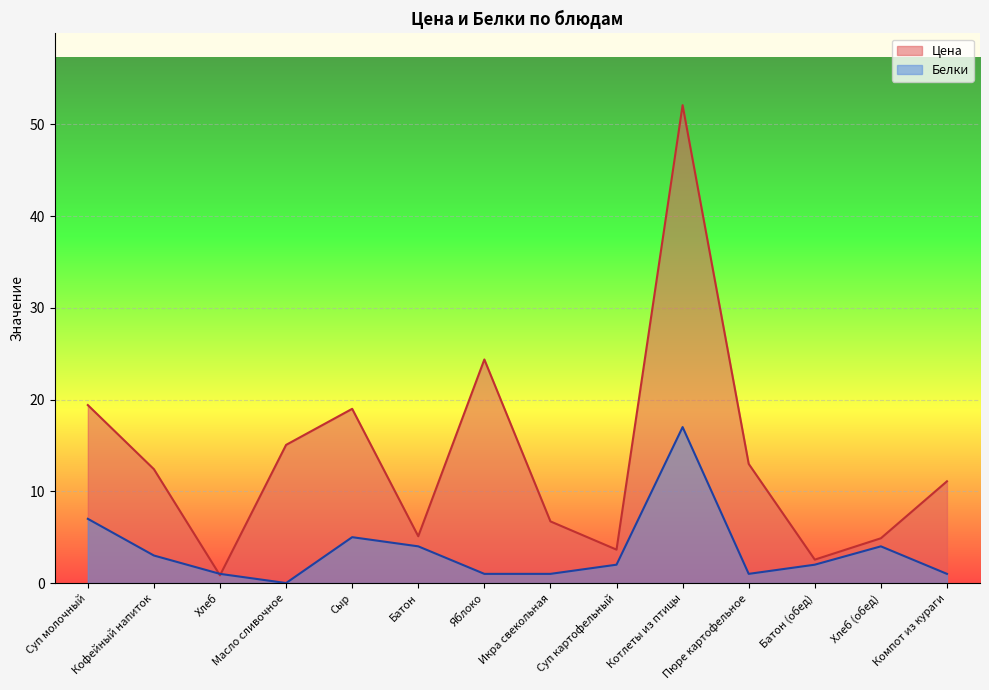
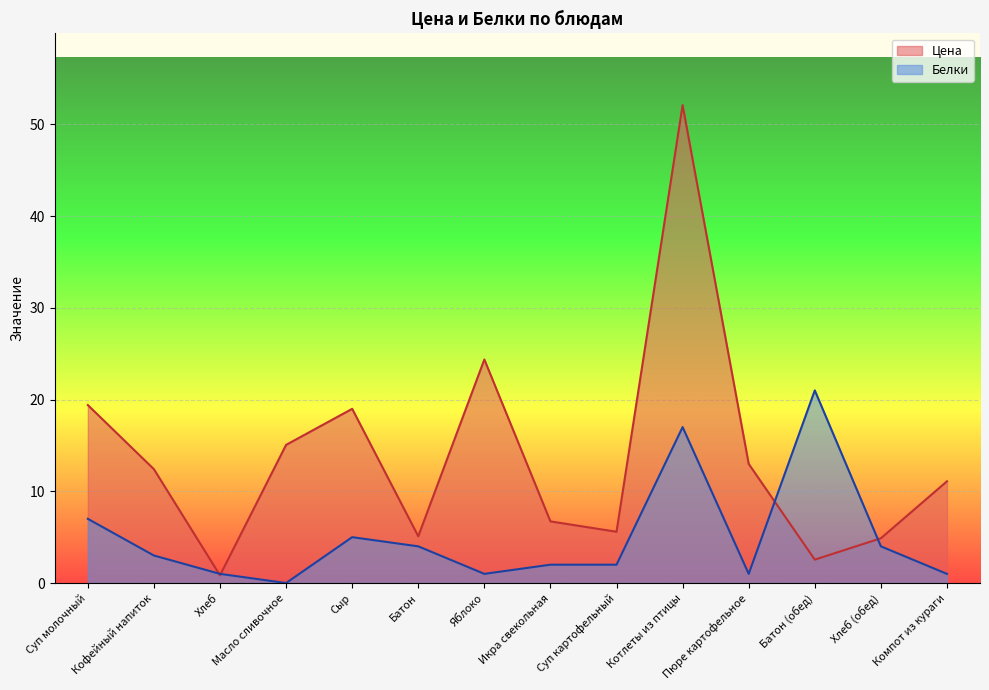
  {
    "Цена": {
      "Суп молочный": 19,
      "Кофейный напиток": 12,
      "Масло сливочное": 15,
      "Сыр": 19,
      "Батон": 5,
      "Яблоко": 24,
      "Икра свекольная": 7,
-     "Суп картофельный": 4,
+     "Суп картофельный": 6,
      "Котлеты из птицы": 52,
      "Пюре картофельное": 13,
      "Батон (обед)": 3,
      "Хлеб (обед)": 5,
      "Компот из кураги": 11
    },
    "Белки": {
      "Суп молочный": 7,
      "Кофейный напиток": 3,
      "Масло сливочное": 0,
      "Сыр": 5,
      "Батон": 4,
      "Яблоко": 1,
-     "Икра свекольная": 1,
+     "Икра свекольная": 2,
      "Суп картофельный": 2,
      "Котлеты из птицы": 17,
      "Пюре картофельное": 1,
-     "Батон (обед)": 2,
+     "Батон (обед)": 21,
      "Хлеб (обед)": 4,
      "Компот из кураги": 1
    }
  }
